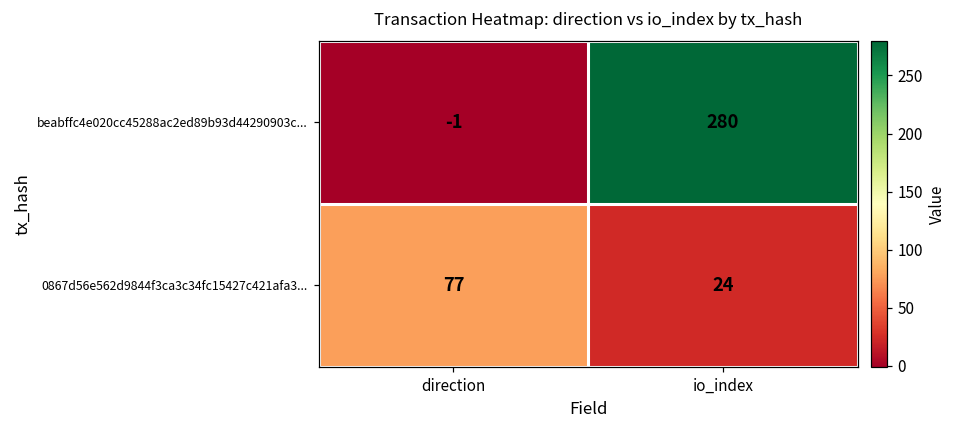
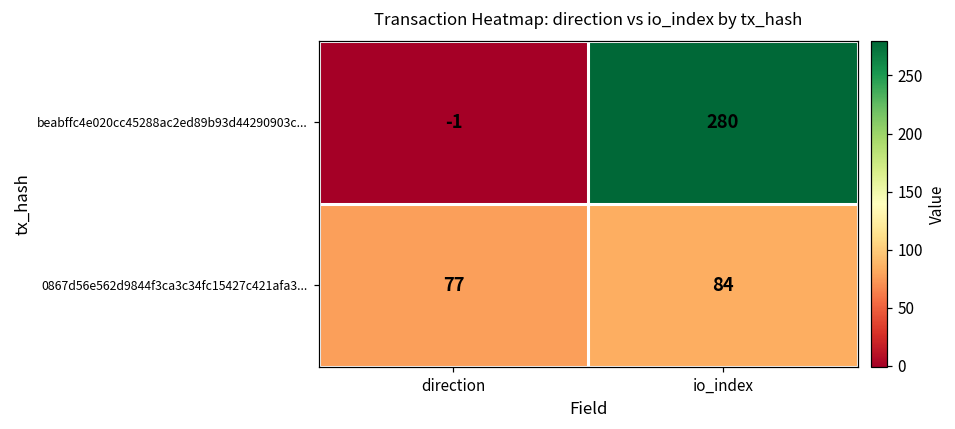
  {
    "beabffc4e020cc45288ac2ed89b93d44290903c...": {
      "direction": -1,
      "io_index": 280
    },
    "0867d56e562d9844f3ca3c34fc15427c421afa3...": {
      "direction": 77,
-     "io_index": 24
+     "io_index": 84
    }
  }
